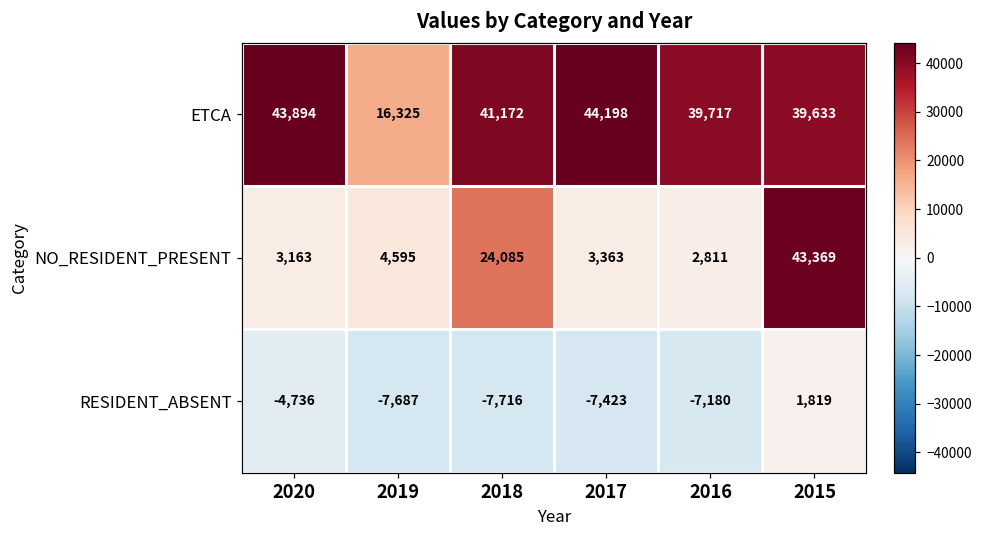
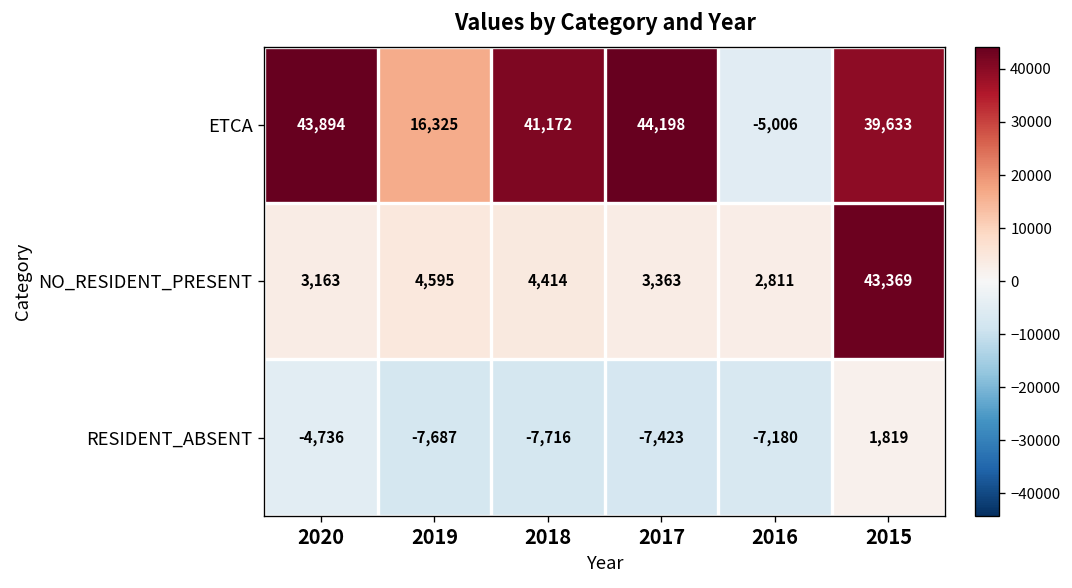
  {
    "ETCA": {
      "2020": "43,894",
      "2019": "16,325",
      "2018": "41,172",
      "2017": "44,198",
-     "2016": "39,717",
+     "2016": "-5,006",
      "2015": "39,633"
    },
    "NO_RESIDENT_PRESENT": {
      "2020": "3,163",
      "2019": "4,595",
-     "2018": "24,085",
+     "2018": "4,414",
      "2017": "3,363",
      "2016": "2,811",
      "2015": "43,369"
    },
    "RESIDENT_ABSENT": {
      "2020": "-4,736",
      "2019": "-7,687",
      "2018": "-7,716",
      "2017": "-7,423",
      "2016": "-7,180",
      "2015": "1,819"
    }
  }
